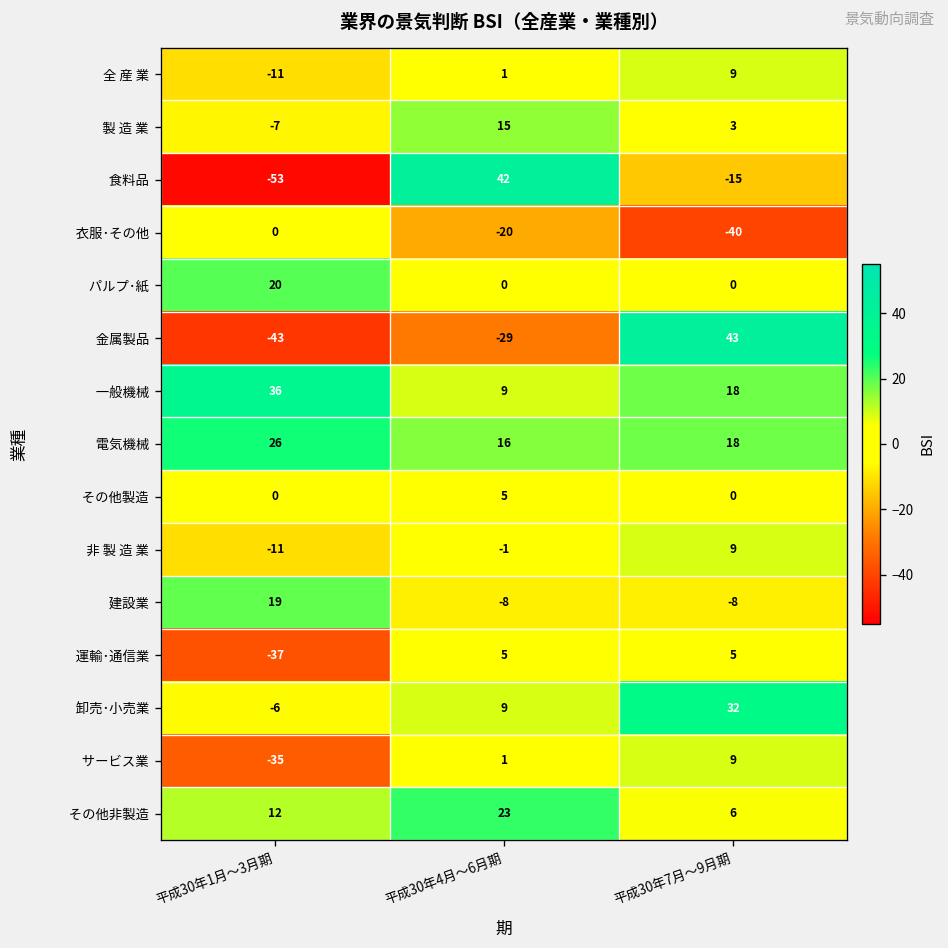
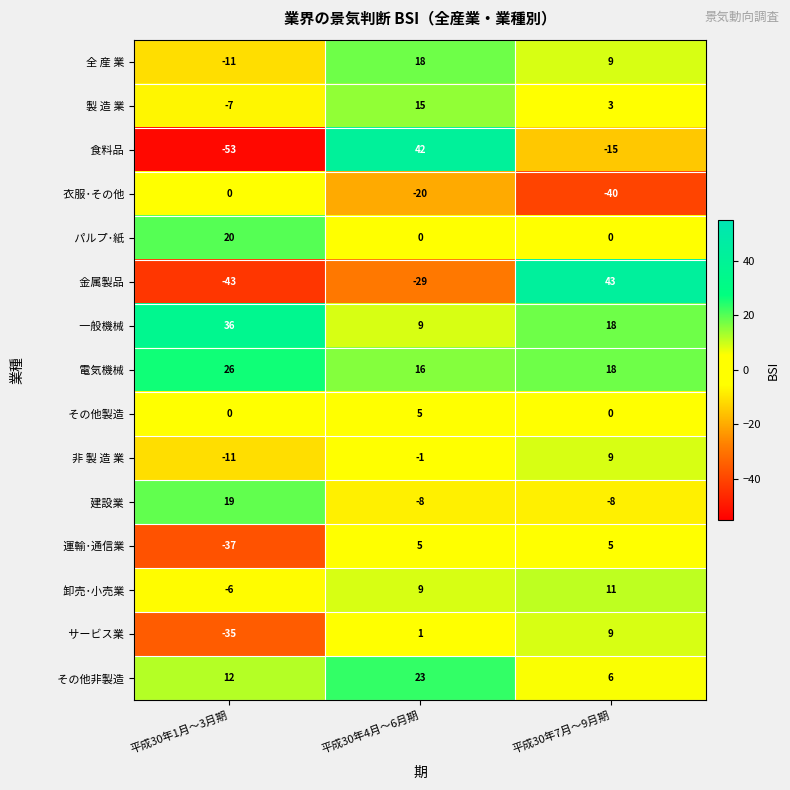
  {
    "全 産 業": {
      "平成30年1月～3月期": -11,
-     "平成30年4月～6月期": 1,
+     "平成30年4月～6月期": 18,
      "平成30年7月～9月期": 9
    },
    "製 造 業": {
      "平成30年1月～3月期": -7,
      "平成30年4月～6月期": 15,
      "平成30年7月～9月期": 3
    },
    "食料品": {
      "平成30年1月～3月期": -53,
      "平成30年4月～6月期": 42,
      "平成30年7月～9月期": -15
    },
    "衣服･その他": {
      "平成30年1月～3月期": 0,
      "平成30年4月～6月期": -20,
      "平成30年7月～9月期": -40
    },
    "パルプ･紙": {
      "平成30年1月～3月期": 20,
      "平成30年4月～6月期": 0,
      "平成30年7月～9月期": 0
    },
    "金属製品": {
      "平成30年1月～3月期": -43,
      "平成30年4月～6月期": -29,
      "平成30年7月～9月期": 43
    },
    "一般機械": {
      "平成30年1月～3月期": 36,
      "平成30年4月～6月期": 9,
      "平成30年7月～9月期": 18
    },
    "電気機械": {
      "平成30年1月～3月期": 26,
      "平成30年4月～6月期": 16,
      "平成30年7月～9月期": 18
    },
    "その他製造": {
      "平成30年1月～3月期": 0,
      "平成30年4月～6月期": 5,
      "平成30年7月～9月期": 0
    },
    "非 製 造 業": {
      "平成30年1月～3月期": -11,
      "平成30年4月～6月期": -1,
      "平成30年7月～9月期": 9
    },
    "建設業": {
      "平成30年1月～3月期": 19,
      "平成30年4月～6月期": -8,
      "平成30年7月～9月期": -8
    },
    "運輸･通信業": {
      "平成30年1月～3月期": -37,
      "平成30年4月～6月期": 5,
      "平成30年7月～9月期": 5
    },
    "卸売･小売業": {
      "平成30年1月～3月期": -6,
      "平成30年4月～6月期": 9,
-     "平成30年7月～9月期": 32
+     "平成30年7月～9月期": 11
    },
    "サービス業": {
      "平成30年1月～3月期": -35,
      "平成30年4月～6月期": 1,
      "平成30年7月～9月期": 9
    },
    "その他非製造": {
      "平成30年1月～3月期": 12,
      "平成30年4月～6月期": 23,
      "平成30年7月～9月期": 6
    }
  }
